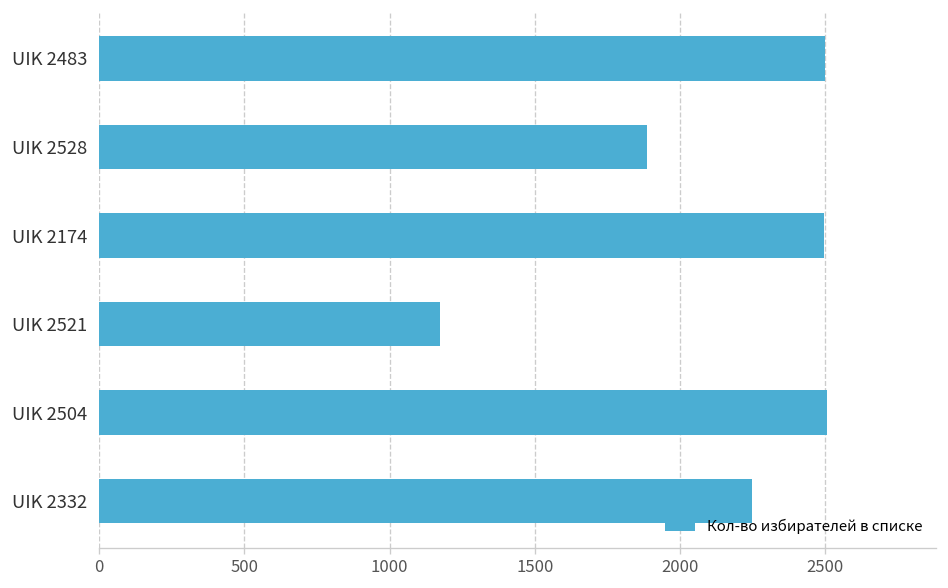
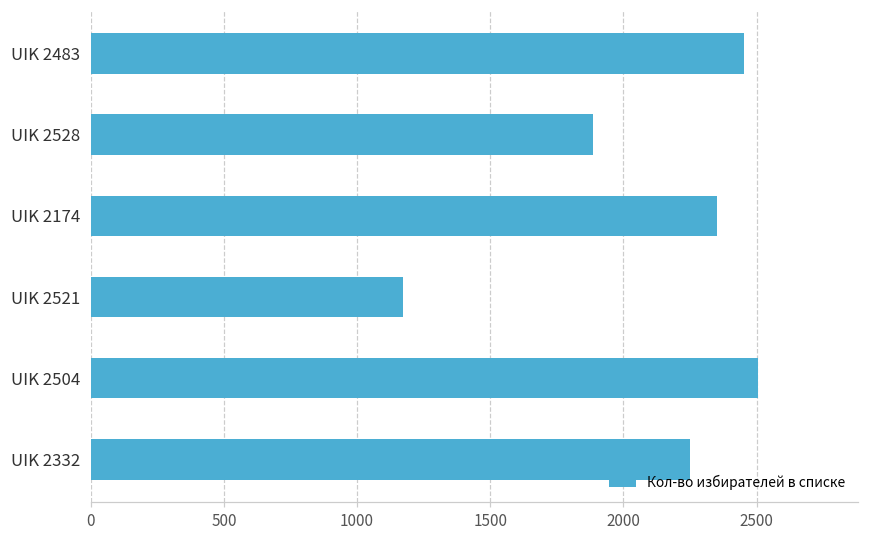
  {
-   "UIK 2483": 2500,
+   "UIK 2483": 2450,
    "UIK 2528": 1890,
-   "UIK 2174": 2490,
+   "UIK 2174": 2350,
    "UIK 2521": 1170,
    "UIK 2504": 2510,
    "UIK 2332": 2250
  }
